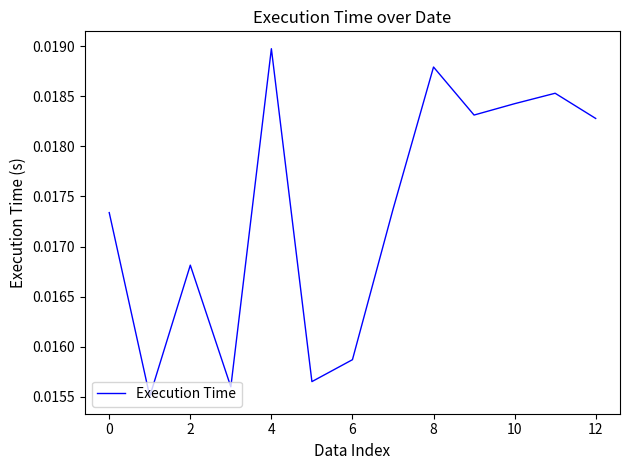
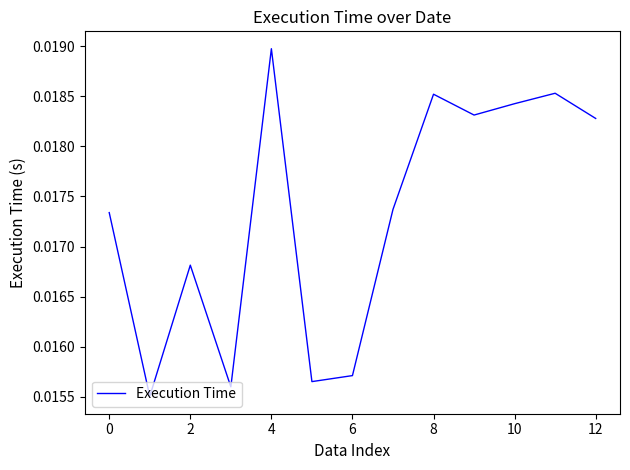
  {
    "0": 0.01734,
    "2": 0.01681,
    "4": 0.01897,
-   "6": 0.01587,
-   "8": 0.01879,
+   "6": 0.01571,
+   "8": 0.01852,
    "10": 0.01843,
    "12": 0.01828
  }
